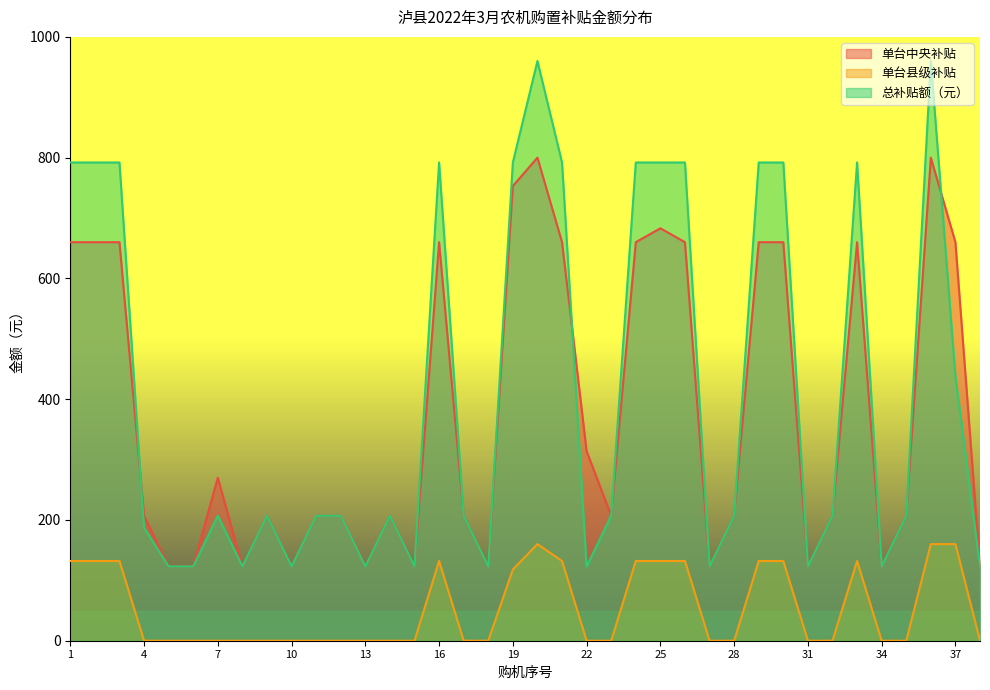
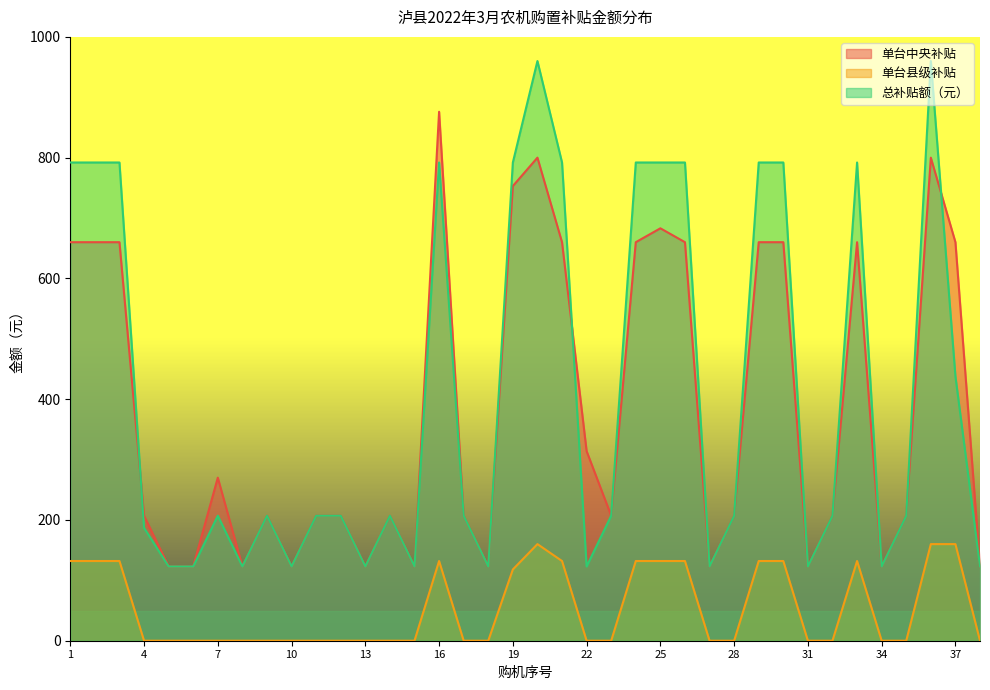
  {
    "单台中央补贴": {
      "1": 660,
      "4": 210,
      "7": 270,
-     "16": 660,
+     "16": 880,
      "19": 750,
      "22": 310,
      "25": 680,
      "37": 660
    },
    "单台县级补贴": {
      "1": 130,
      "16": 130,
      "19": 120,
      "25": 130,
      "37": 160
    },
    "总补贴额（元）": {
      "1": 790,
      "4": 190,
      "7": 210,
      "16": 790,
      "19": 790,
      "22": 120,
      "25": 790,
      "37": 440
    }
  }
